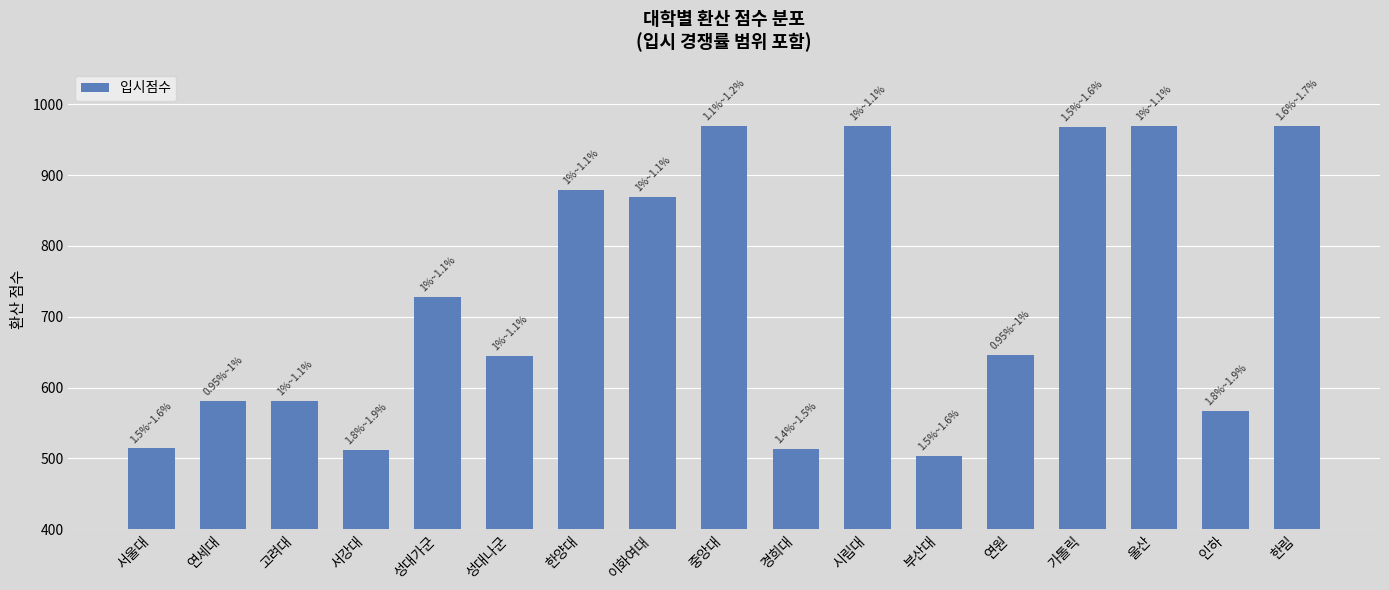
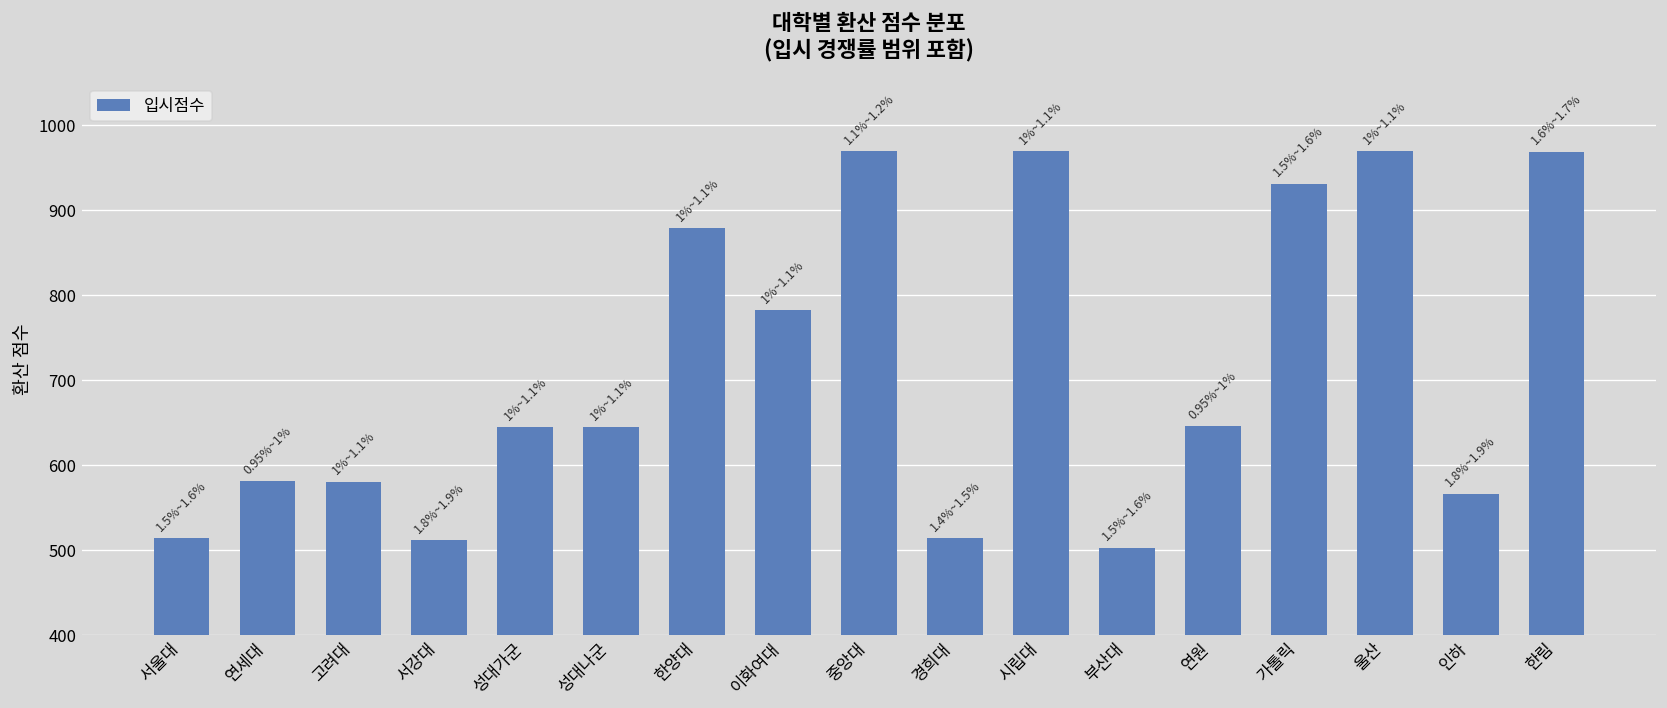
  {
-   "성대가군": 730,
-   "이화여대": 870,
-   "가톨릭": 970
+   "성대가군": 640,
+   "이화여대": 780,
+   "가톨릭": 930
  }
